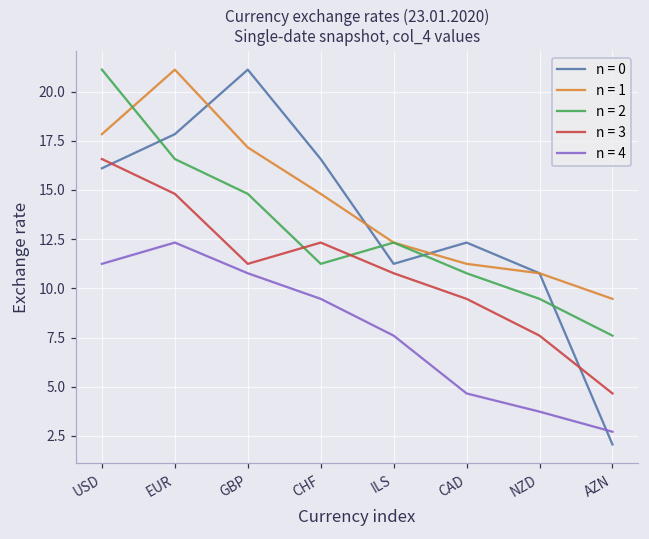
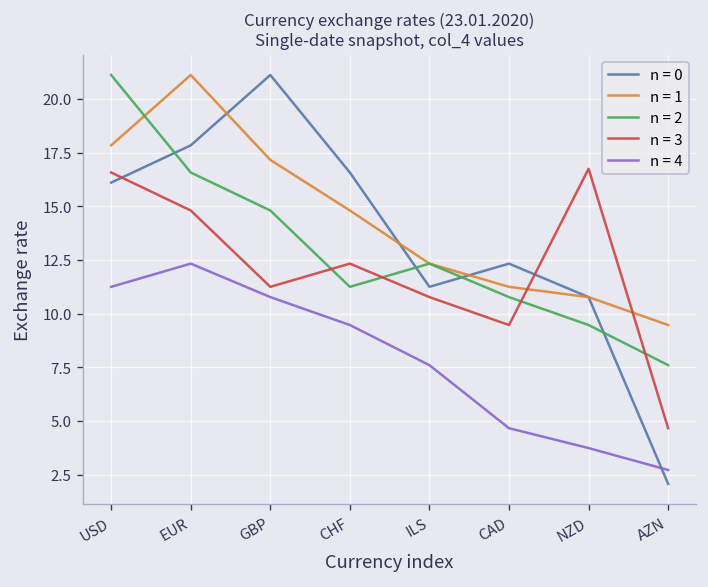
  {
    "n = 0": {
      "USD": 16.1,
      "EUR": 17.8,
      "GBP": 21.1,
      "CHF": 16.6,
      "ILS": 11.2,
      "CAD": 12.3,
      "AZN": 2.1
    },
    "n = 1": {
      "USD": 17.8,
      "EUR": 21.1,
      "GBP": 17.2,
      "CHF": 14.8,
      "CAD": 11.2,
      "AZN": 9.5
    },
    "n = 2": {
      "USD": 21.1,
      "EUR": 16.6,
      "GBP": 14.8,
      "CHF": 11.2,
      "CAD": 10.8,
      "NZD": 9.5,
      "AZN": 7.6
    },
    "n = 3": {
      "USD": 16.6,
      "EUR": 14.8,
      "GBP": 11.2,
      "CHF": 12.3,
      "ILS": 10.8,
      "CAD": 9.5,
-     "NZD": 7.6,
+     "NZD": 16.7,
      "AZN": 4.7
    },
    "n = 4": {
      "USD": 11.2,
      "EUR": 12.3,
      "GBP": 10.8,
      "CHF": 9.5,
      "ILS": 7.6,
      "CAD": 4.7,
      "NZD": 3.7,
      "AZN": 2.7
    }
  }
